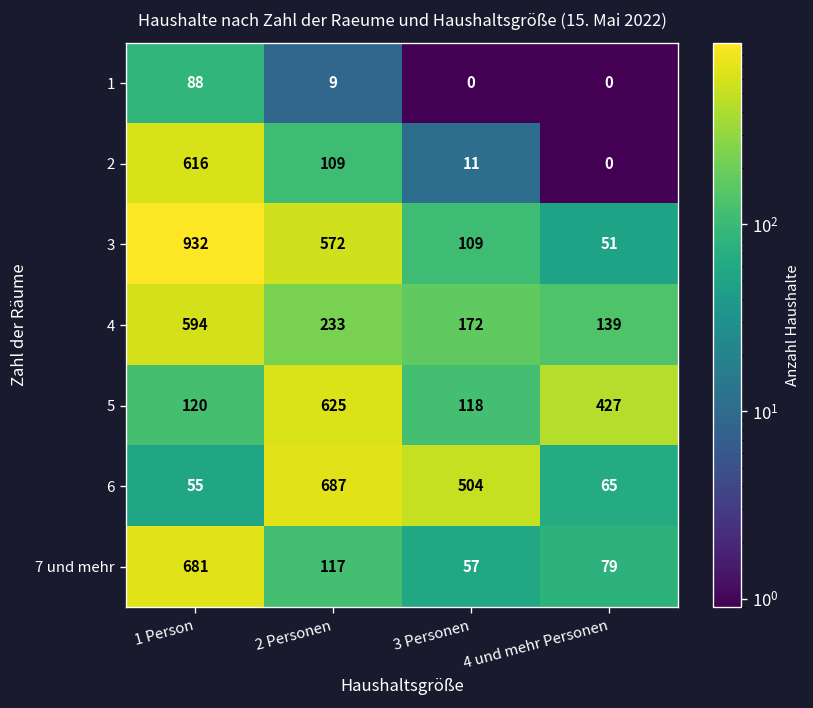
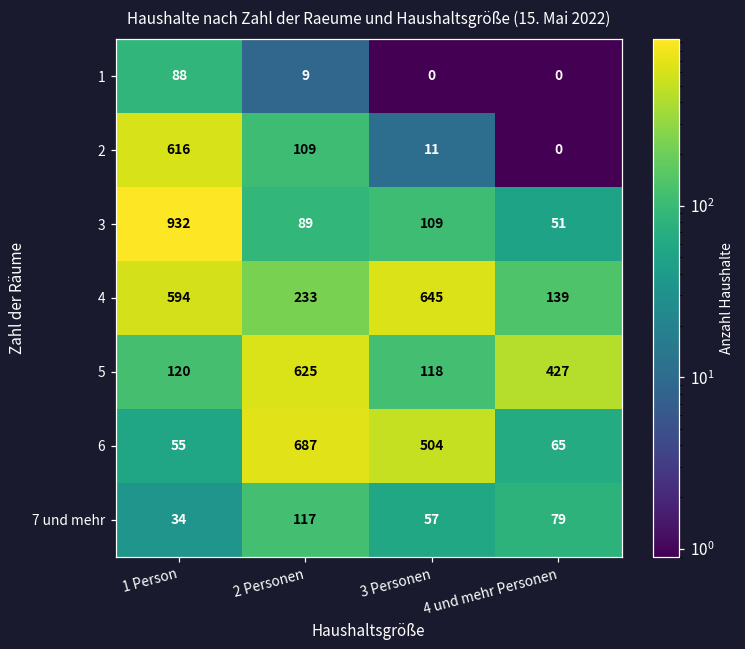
  {
    "1": {
      "1 Person": 88,
      "2 Personen": 9,
      "3 Personen": 0,
      "4 und mehr Personen": 0
    },
    "2": {
      "1 Person": 616,
      "2 Personen": 109,
      "3 Personen": 11,
      "4 und mehr Personen": 0
    },
    "3": {
      "1 Person": 932,
-     "2 Personen": 572,
+     "2 Personen": 89,
      "3 Personen": 109,
      "4 und mehr Personen": 51
    },
    "4": {
      "1 Person": 594,
      "2 Personen": 233,
-     "3 Personen": 172,
+     "3 Personen": 645,
      "4 und mehr Personen": 139
    },
    "5": {
      "1 Person": 120,
      "2 Personen": 625,
      "3 Personen": 118,
      "4 und mehr Personen": 427
    },
    "6": {
      "1 Person": 55,
      "2 Personen": 687,
      "3 Personen": 504,
      "4 und mehr Personen": 65
    },
    "7 und mehr": {
-     "1 Person": 681,
+     "1 Person": 34,
      "2 Personen": 117,
      "3 Personen": 57,
      "4 und mehr Personen": 79
    }
  }
